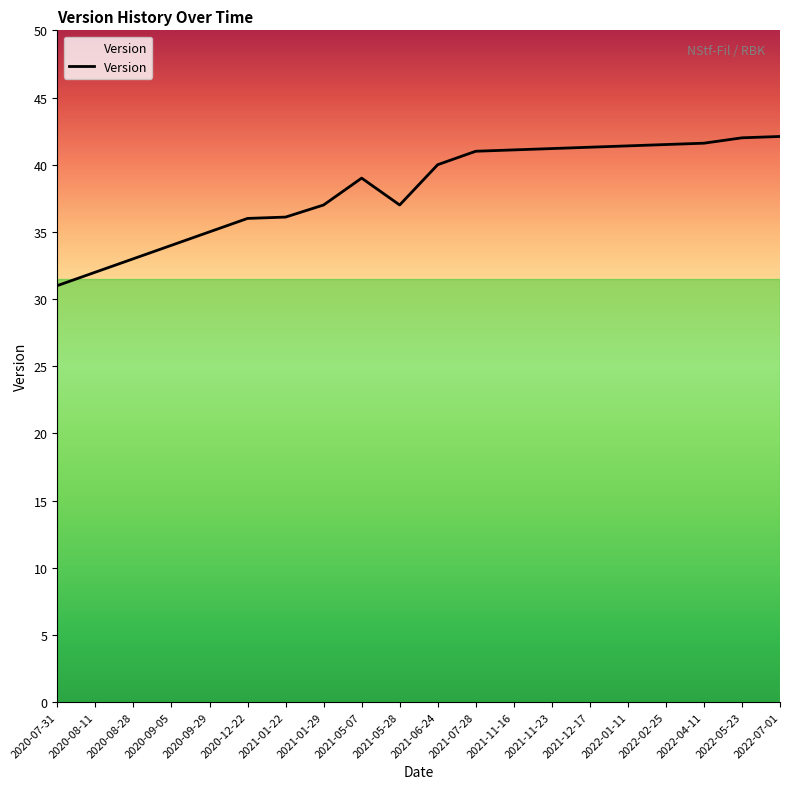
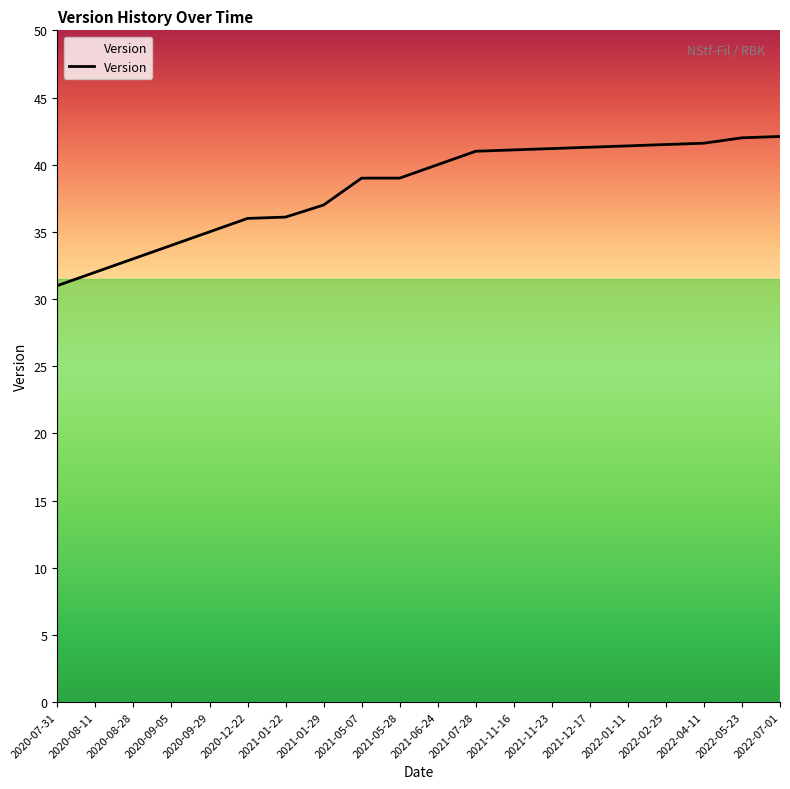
  {
    "2020-08-11": 32,
    "2020-08-28": 33,
    "2020-09-05": 34,
    "2020-09-29": 35,
    "2020-12-22": 36,
    "2021-01-22": 36,
    "2021-01-29": 37,
    "2021-05-07": 39,
-   "2021-05-28": 37,
+   "2021-05-28": 39,
    "2021-06-24": 40,
    "2021-07-28": 41,
    "2021-11-16": 41,
    "2021-11-23": 41.2,
    "2021-12-17": 41.3,
    "2022-01-11": 41.4,
    "2022-02-25": 41.5,
    "2022-04-11": 41.6,
    "2022-05-23": 42,
    "2022-07-01": 42
  }
